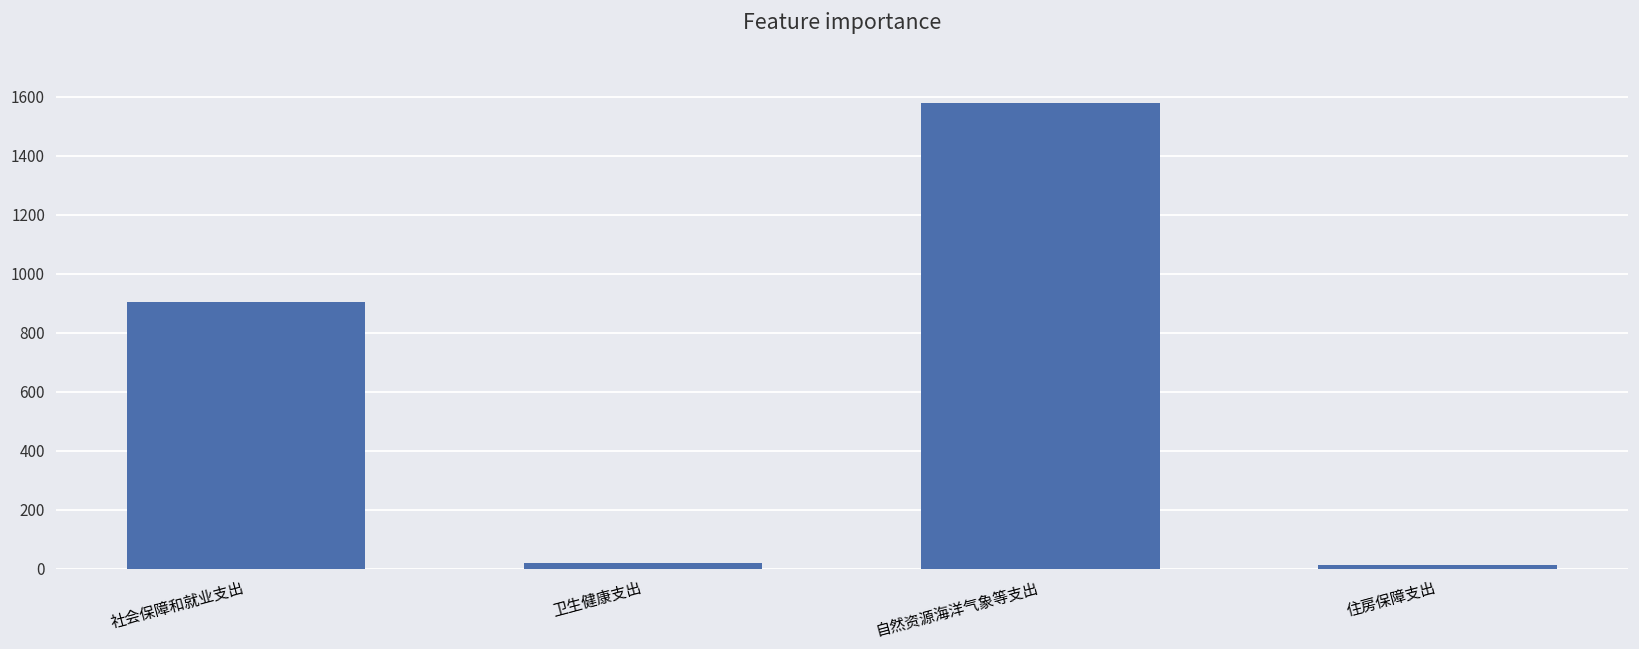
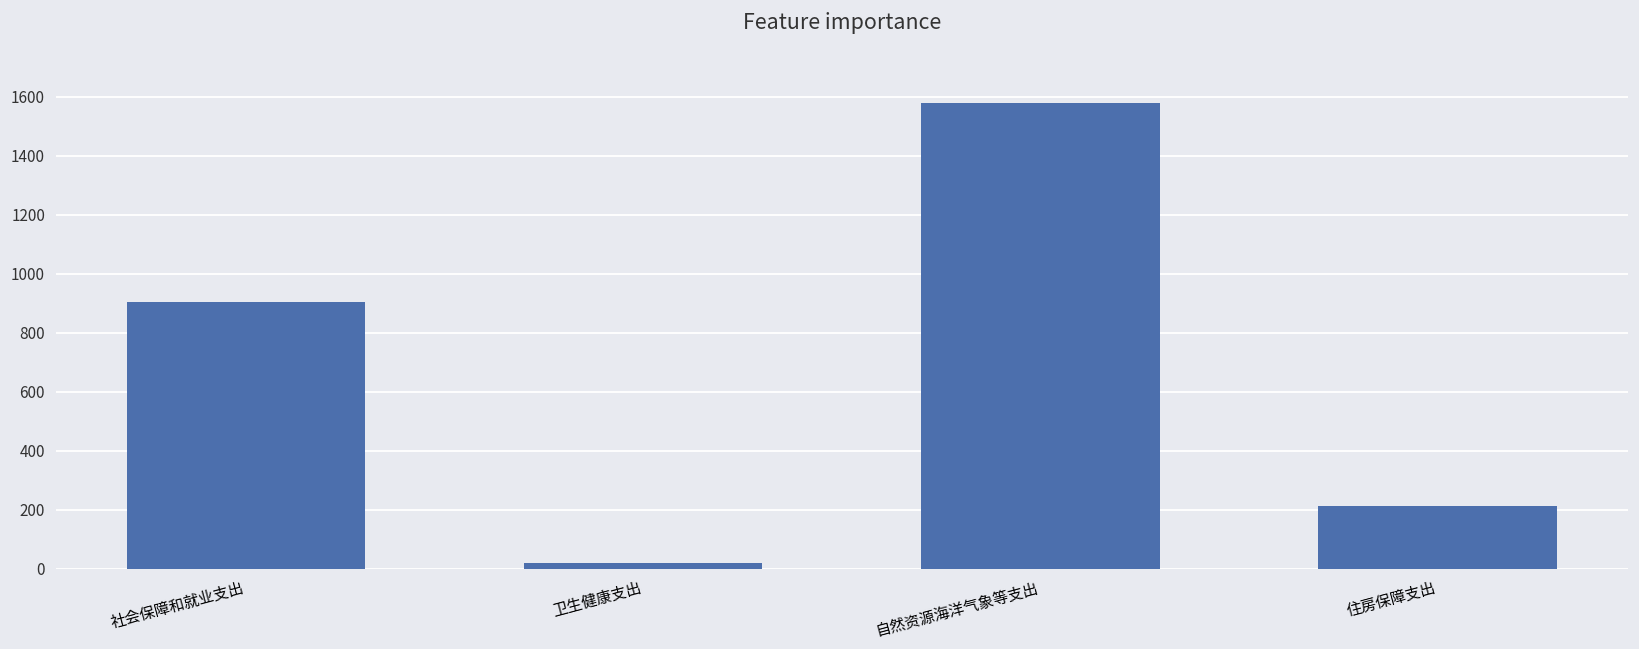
  {
    "社会保障和就业支出": 910,
    "卫生健康支出": 20,
    "自然资源海洋气象等支出": 1580,
-   "住房保障支出": 20
+   "住房保障支出": 210
  }
